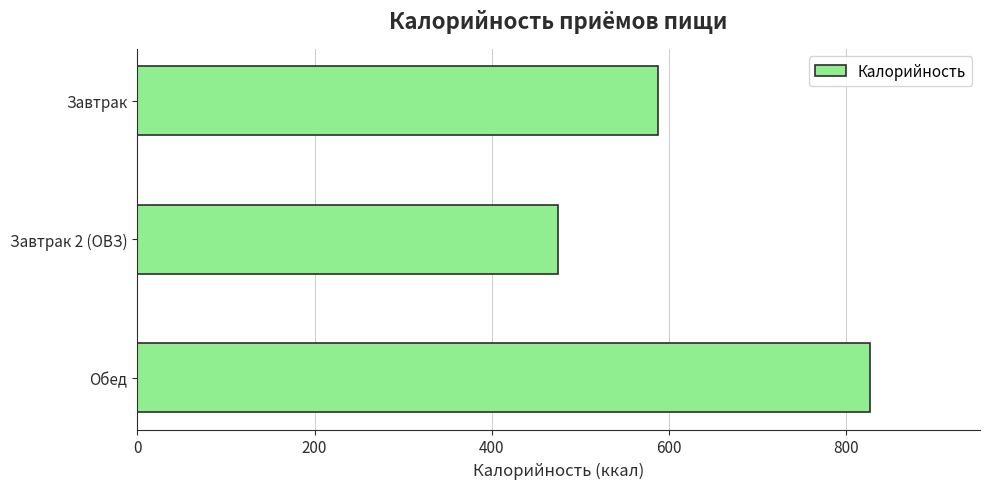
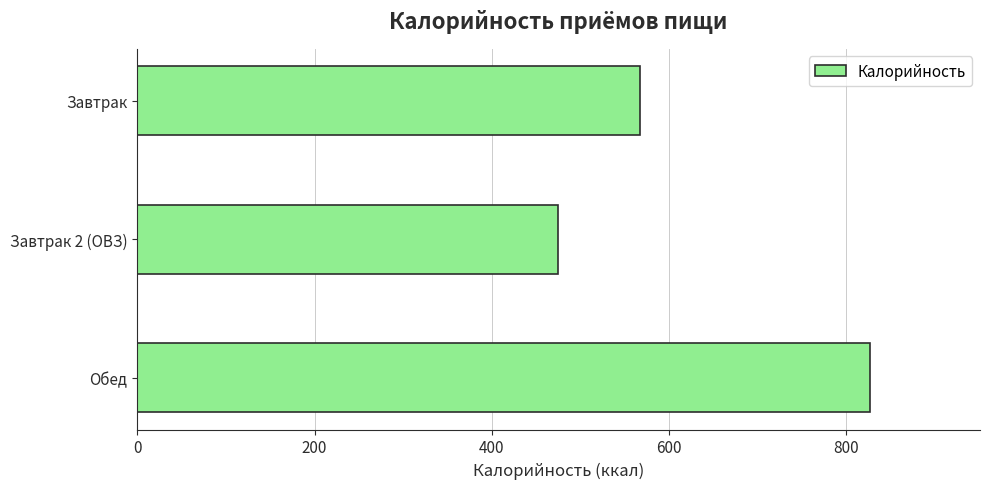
  {
-   "Завтрак": 590,
+   "Завтрак": 570,
    "Завтрак 2 (ОВЗ)": 470,
    "Обед": 830
  }
